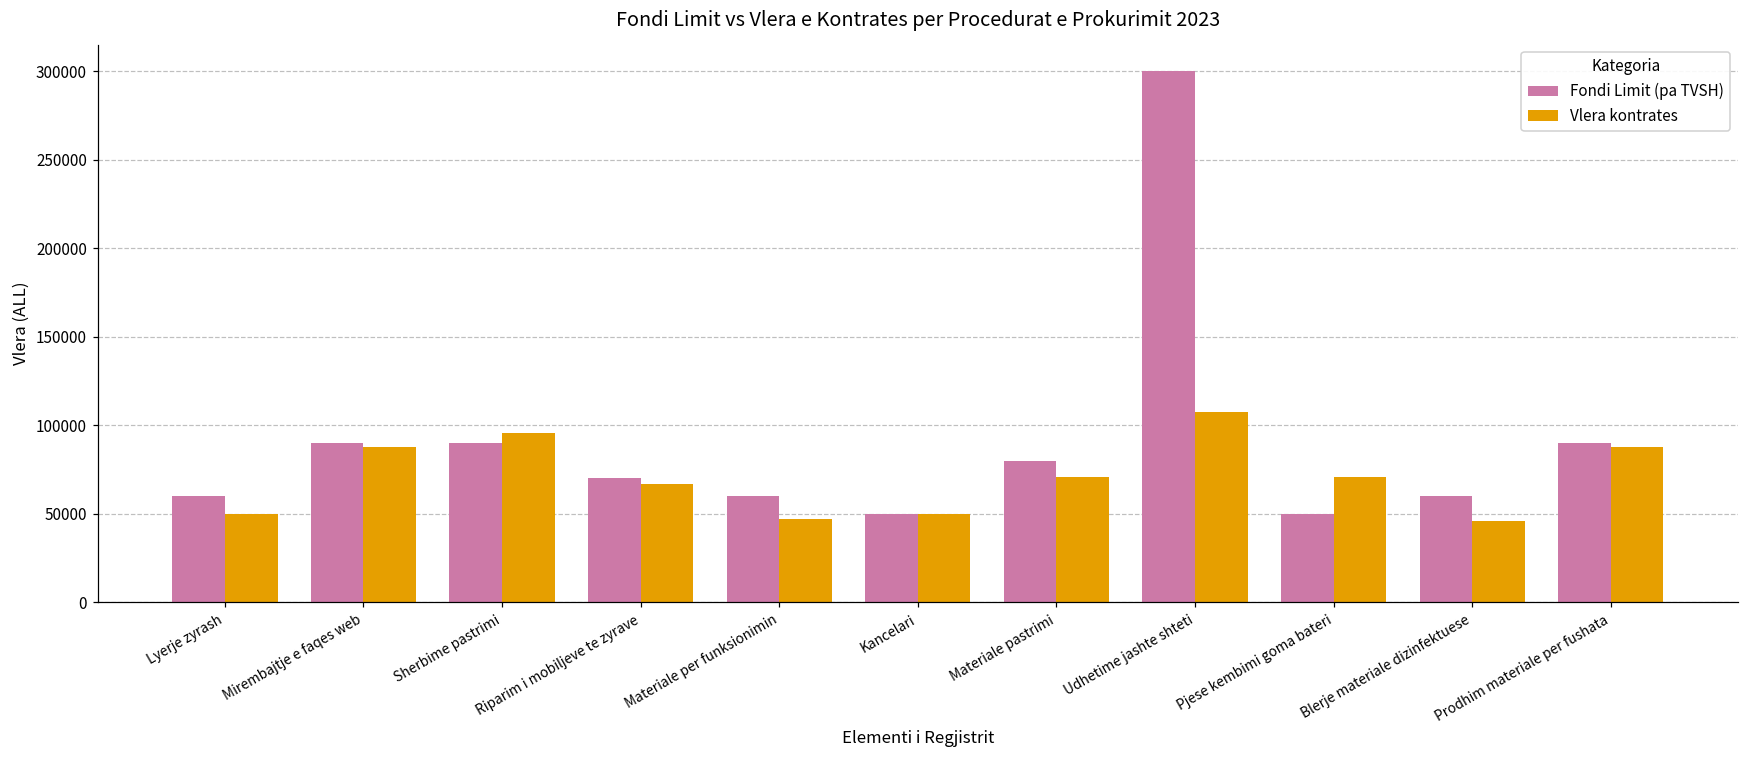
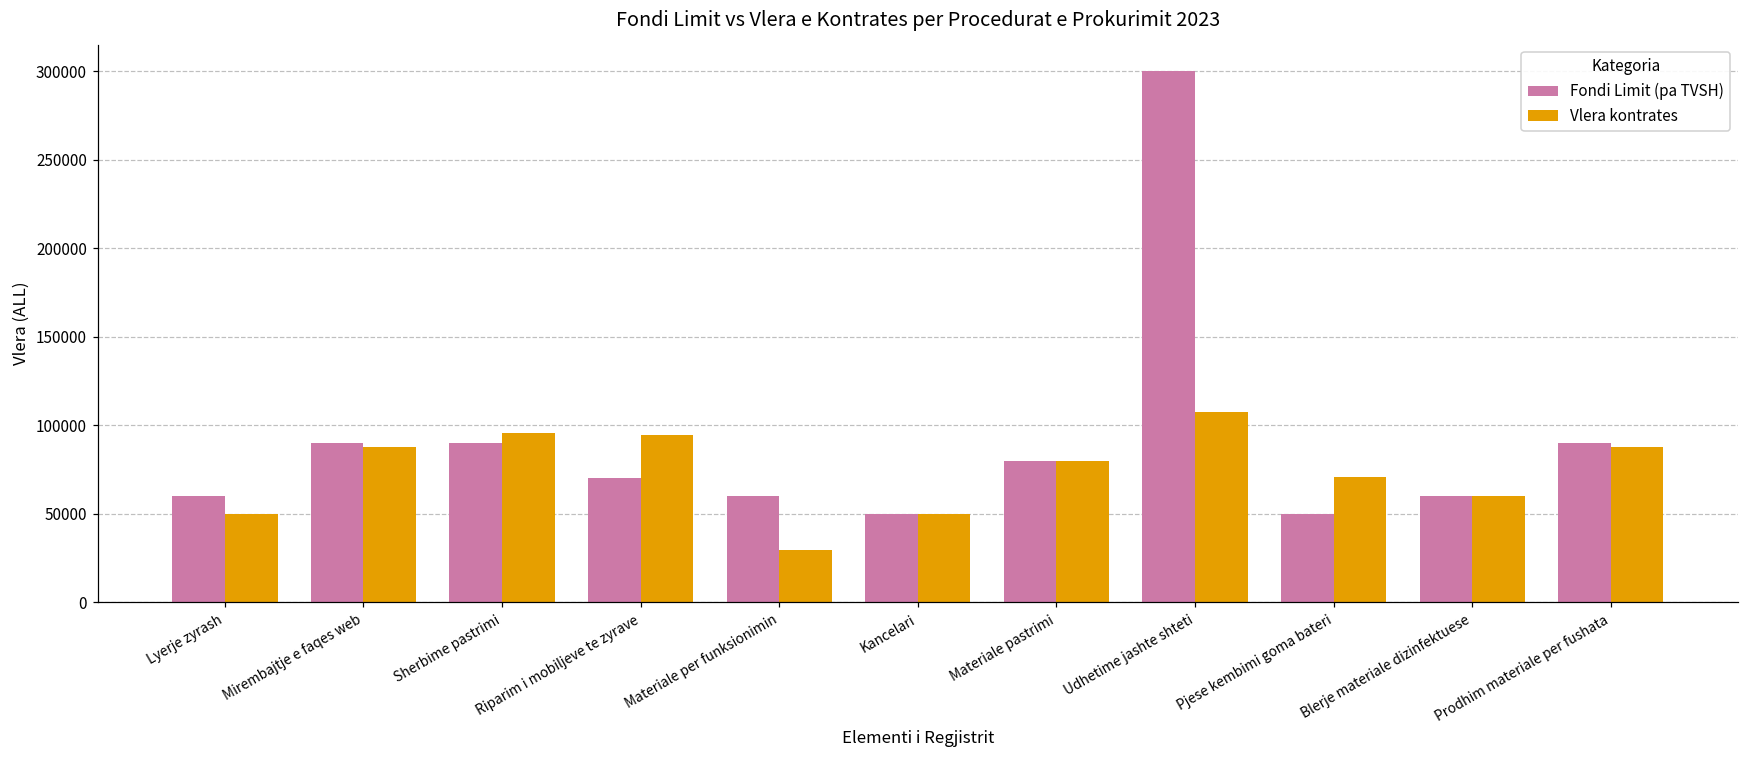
  {
    "Fondi Limit (pa TVSH)": {
      "Lyerje zyrash": 60000,
      "Mirembajtje e faqes web": 90000,
      "Sherbime pastrimi": 90000,
      "Riparim i mobiljeve te zyrave": 70000,
      "Materiale per funksionimin": 60000,
      "Kancelari": 50000,
      "Materiale pastrimi": 80000,
      "Udhetime jashte shteti": 300000,
      "Pjese kembimi goma bateri": 50000,
      "Blerje materiale dizinfektuese": 60000,
      "Prodhim materiale per fushata": 90000
    },
    "Vlera kontrates": {
      "Lyerje zyrash": 50000,
      "Mirembajtje e faqes web": 88000,
      "Sherbime pastrimi": 96000,
-     "Riparim i mobiljeve te zyrave": 67000,
-     "Materiale per funksionimin": 47000,
+     "Riparim i mobiljeve te zyrave": 94000,
+     "Materiale per funksionimin": 29000,
      "Kancelari": 50000,
-     "Materiale pastrimi": 71000,
+     "Materiale pastrimi": 80000,
      "Udhetime jashte shteti": 108000,
      "Pjese kembimi goma bateri": 71000,
-     "Blerje materiale dizinfektuese": 46000,
+     "Blerje materiale dizinfektuese": 60000,
      "Prodhim materiale per fushata": 88000
    }
  }
